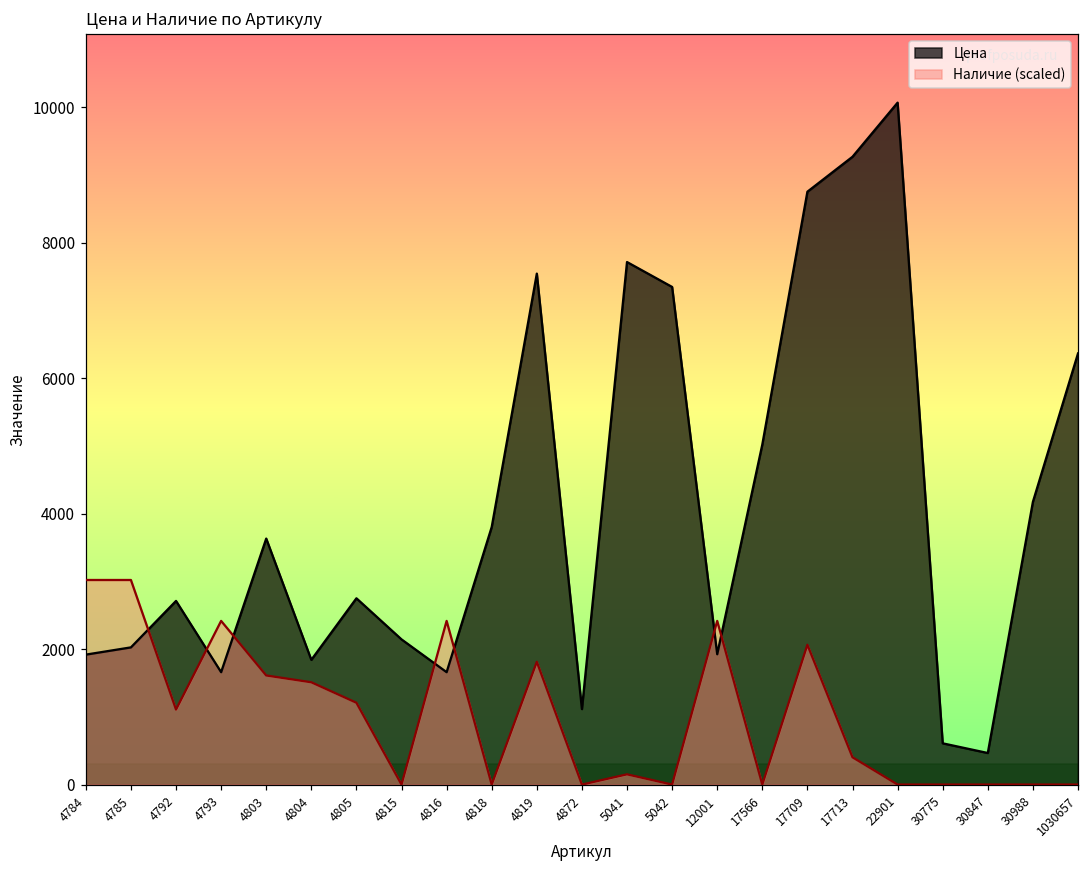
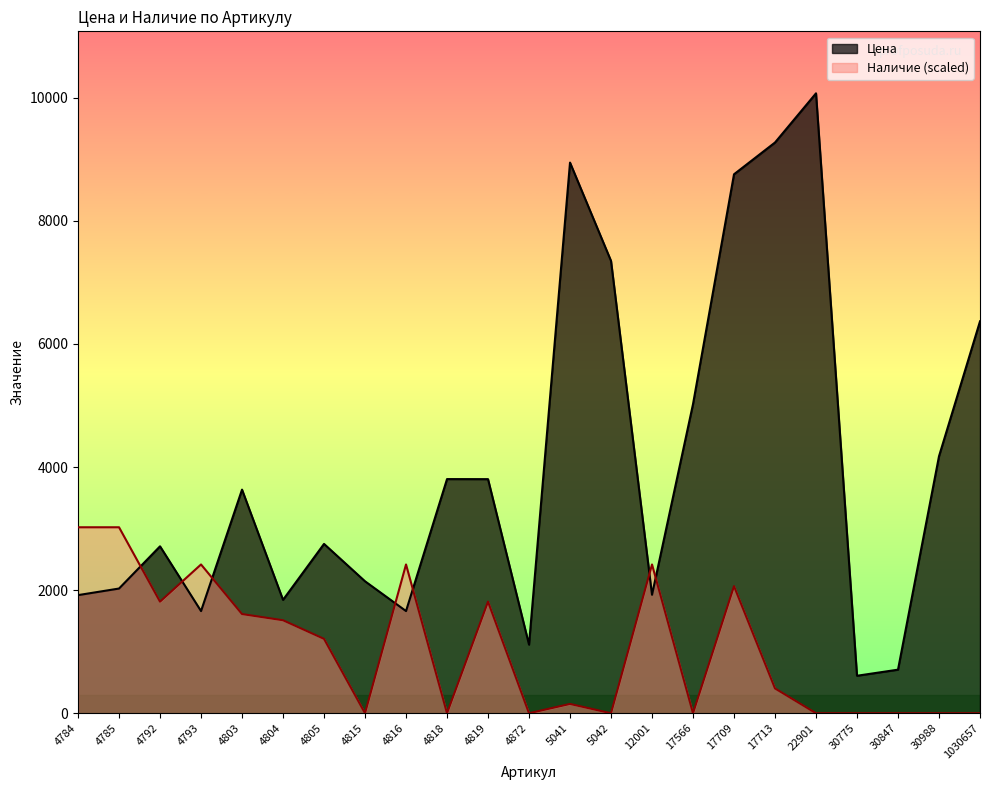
  {
    "Цена": {
      "4784": 1900,
      "4785": 2000,
      "4792": 2700,
      "4793": 1700,
      "4803": 3600,
      "4804": 1800,
      "4805": 2800,
      "4815": 2100,
      "4816": 1700,
      "4818": 3800,
-     "4819": 7500,
+     "4819": 3800,
      "4872": 1100,
-     "5041": 7700,
+     "5041": 8900,
      "5042": 7300,
      "12001": 1900,
      "17566": 5000,
      "17709": 8800,
      "17713": 9300,
      "22901": 10100,
      "30775": 600,
-     "30847": 500,
+     "30847": 700,
      "30988": 4200,
      "1030657": 6400
    },
    "Наличие (scaled)": {
      "4784": 3000,
      "4785": 3000,
-     "4792": 1100,
+     "4792": 1800,
      "4793": 2400,
      "4803": 1600,
      "4804": 1500,
      "4805": 1200,
      "4816": 2400,
      "4819": 1800,
      "12001": 2400,
      "17709": 2100,
      "17713": 400
    }
  }
